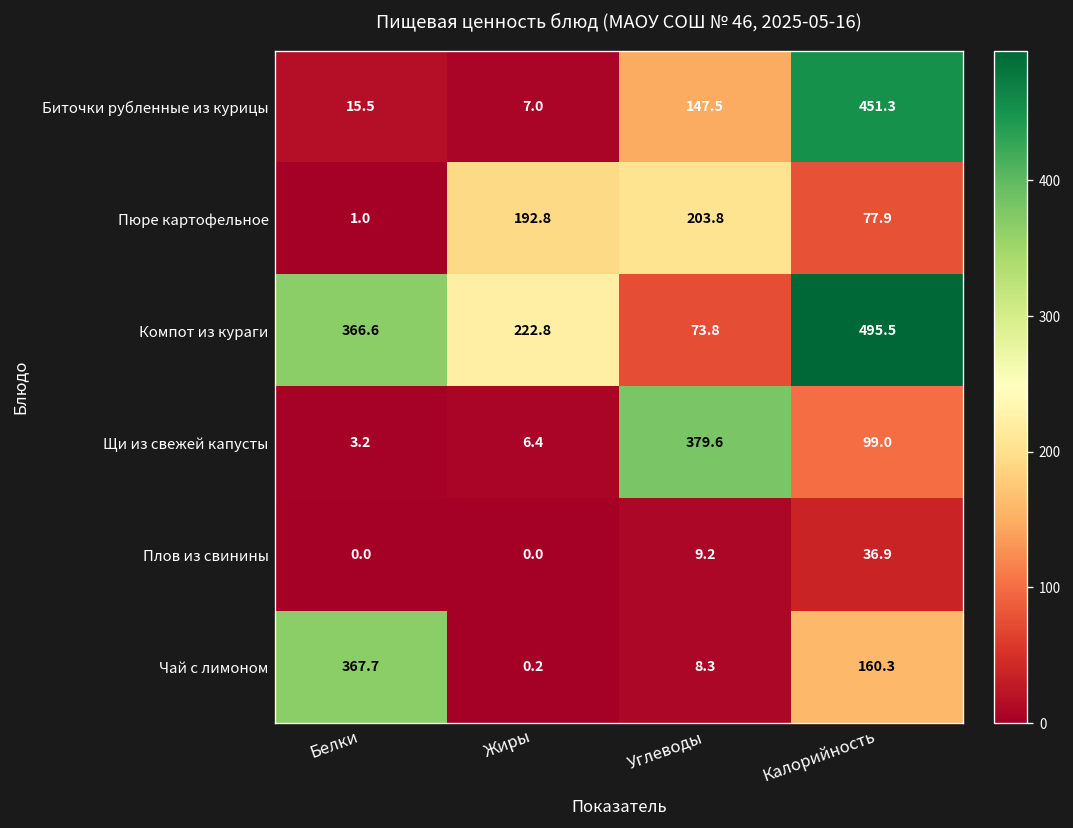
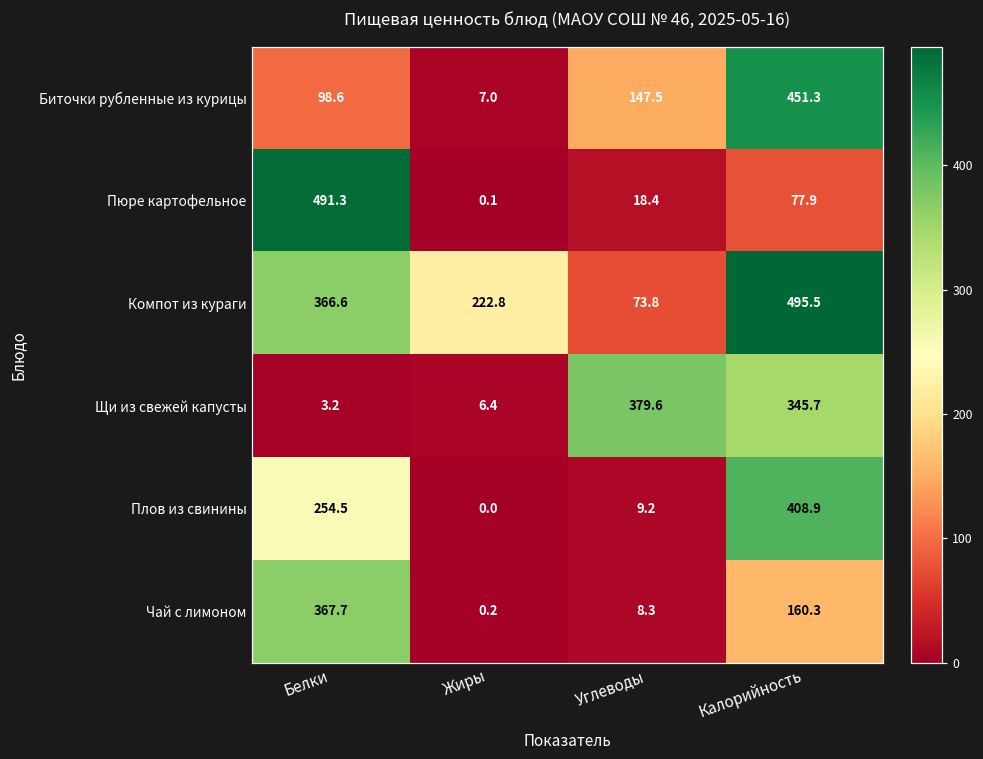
  {
    "Биточки рубленные из курицы": {
-     "Белки": 15.5,
+     "Белки": 98.6,
      "Жиры": 7.0,
      "Углеводы": 147.5,
      "Калорийность": 451.3
    },
    "Пюре картофельное": {
-     "Белки": 1.0,
-     "Жиры": 192.8,
-     "Углеводы": 203.8,
+     "Белки": 491.3,
+     "Жиры": 0.1,
+     "Углеводы": 18.4,
      "Калорийность": 77.9
    },
    "Компот из кураги": {
      "Белки": 366.6,
      "Жиры": 222.8,
      "Углеводы": 73.8,
      "Калорийность": 495.5
    },
    "Щи из свежей капусты": {
      "Белки": 3.2,
      "Жиры": 6.4,
      "Углеводы": 379.6,
-     "Калорийность": 99.0
+     "Калорийность": 345.7
    },
    "Плов из свинины": {
-     "Белки": 0.0,
+     "Белки": 254.5,
      "Жиры": 0.0,
      "Углеводы": 9.2,
-     "Калорийность": 36.9
+     "Калорийность": 408.9
    },
    "Чай с лимоном": {
      "Белки": 367.7,
      "Жиры": 0.2,
      "Углеводы": 8.3,
      "Калорийность": 160.3
    }
  }
